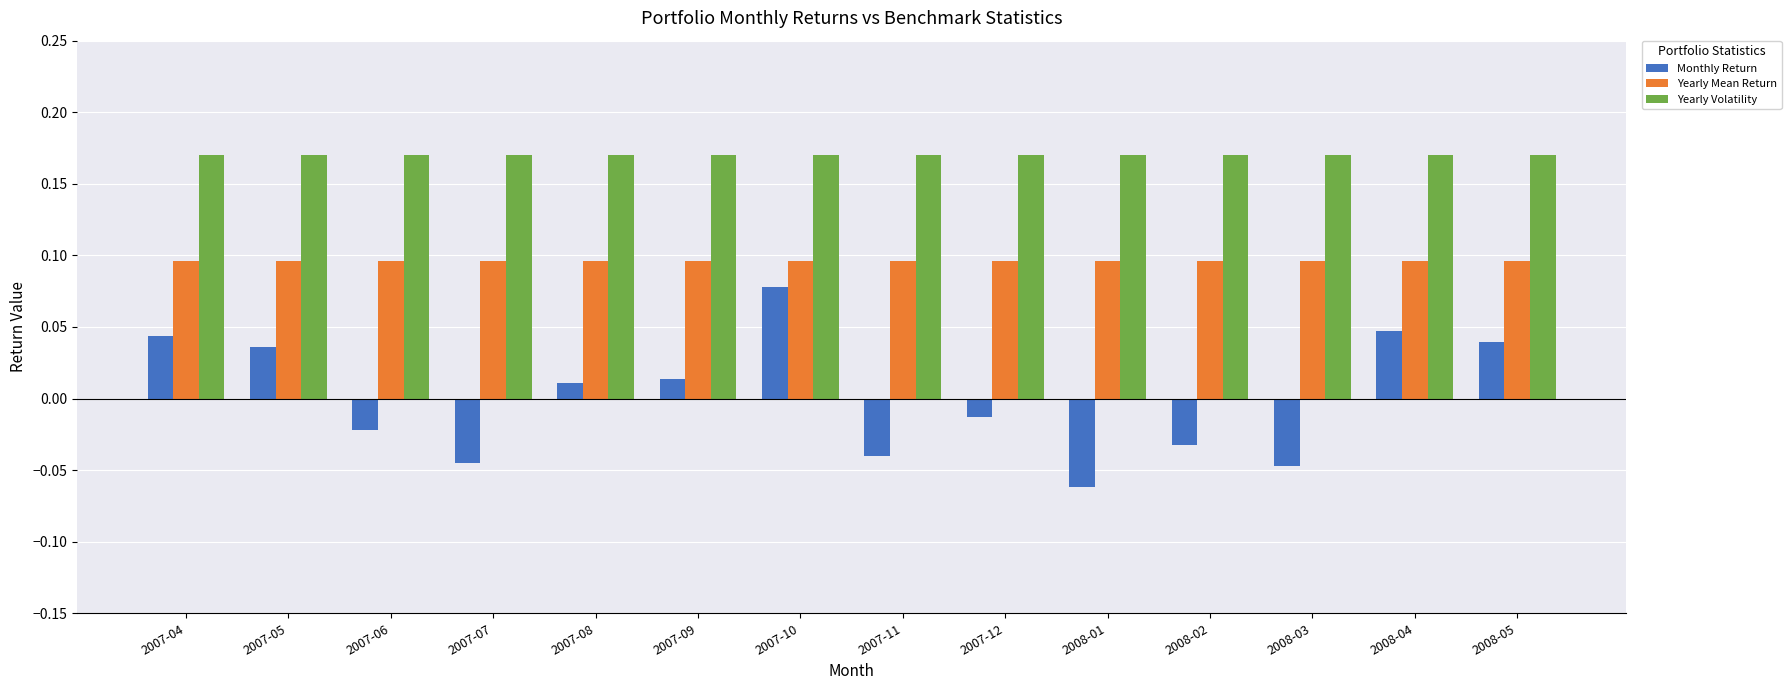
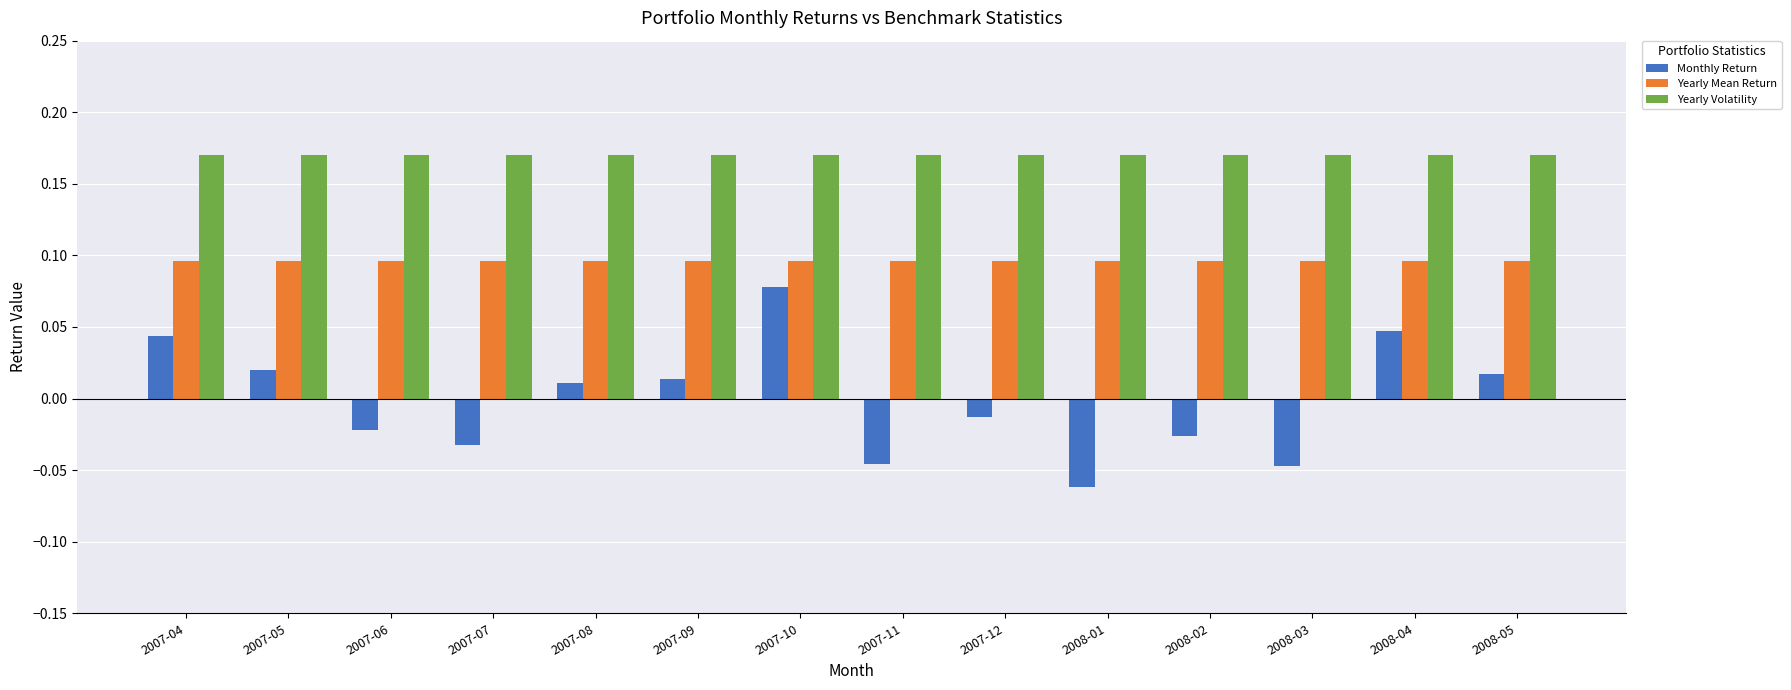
  {
    "Monthly Return": {
      "2007-04": 0.044,
-     "2007-05": 0.036,
+     "2007-05": 0.020,
      "2007-06": -0.022,
-     "2007-07": -0.045,
+     "2007-07": -0.032,
      "2007-08": 0.011,
      "2007-09": 0.014,
      "2007-10": 0.078,
-     "2007-11": -0.040,
+     "2007-11": -0.046,
      "2007-12": -0.013,
      "2008-01": -0.062,
-     "2008-02": -0.032,
+     "2008-02": -0.026,
      "2008-03": -0.047,
      "2008-04": 0.047,
-     "2008-05": 0.040
+     "2008-05": 0.017
    },
    "Yearly Mean Return": {
      "2007-04": 0.096,
      "2007-05": 0.096,
      "2007-06": 0.096,
      "2007-07": 0.096,
      "2007-08": 0.096,
      "2007-09": 0.096,
      "2007-10": 0.096,
      "2007-11": 0.096,
      "2007-12": 0.096,
      "2008-01": 0.096,
      "2008-02": 0.096,
      "2008-03": 0.096,
      "2008-04": 0.096,
      "2008-05": 0.096
    },
    "Yearly Volatility": {
      "2007-04": 0.170,
      "2007-05": 0.170,
      "2007-06": 0.170,
      "2007-07": 0.170,
      "2007-08": 0.170,
      "2007-09": 0.170,
      "2007-10": 0.170,
      "2007-11": 0.170,
      "2007-12": 0.170,
      "2008-01": 0.170,
      "2008-02": 0.170,
      "2008-03": 0.170,
      "2008-04": 0.170,
      "2008-05": 0.170
    }
  }
